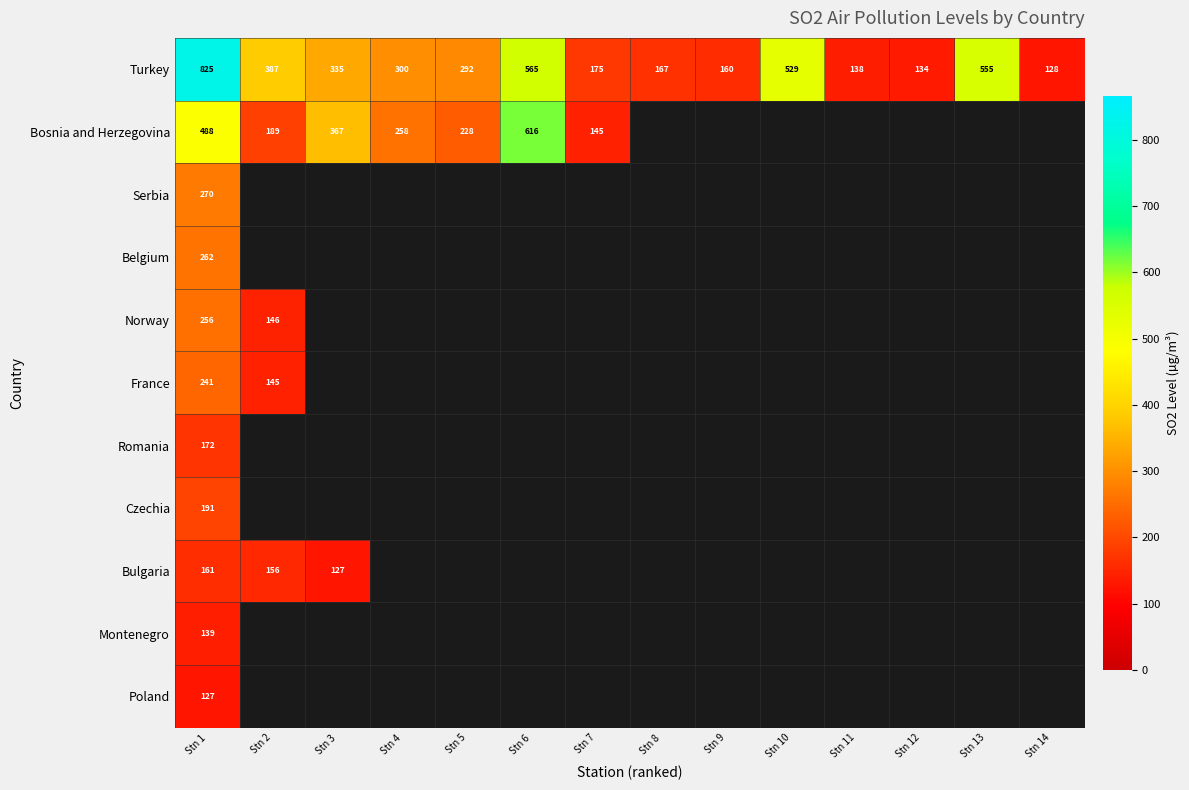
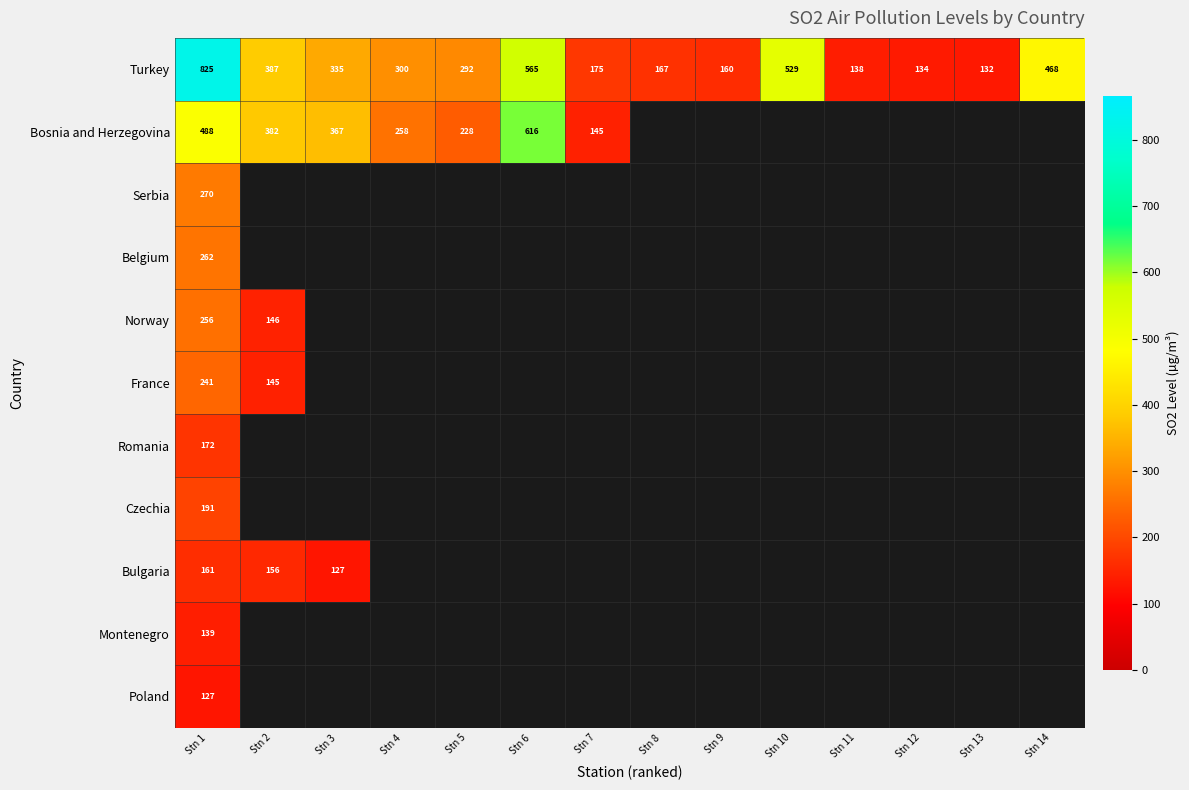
  {
    "Turkey": {
      "Stn 1": 825,
      "Stn 2": 387,
      "Stn 3": 335,
      "Stn 4": 300,
      "Stn 5": 292,
      "Stn 6": 565,
      "Stn 7": 175,
      "Stn 8": 167,
      "Stn 9": 160,
      "Stn 10": 529,
      "Stn 11": 138,
      "Stn 12": 134,
-     "Stn 13": 555,
-     "Stn 14": 128
+     "Stn 13": 132,
+     "Stn 14": 468
    },
    "Bosnia and Herzegovina": {
      "Stn 1": 488,
-     "Stn 2": 189,
+     "Stn 2": 382,
      "Stn 3": 367,
      "Stn 4": 258,
      "Stn 5": 228,
      "Stn 6": 616,
      "Stn 7": 145
    },
    "Serbia": {
      "Stn 1": 270
    },
    "Belgium": {
      "Stn 1": 262
    },
    "Norway": {
      "Stn 1": 256,
      "Stn 2": 146
    },
    "France": {
      "Stn 1": 241,
      "Stn 2": 145
    },
    "Romania": {
      "Stn 1": 172
    },
    "Czechia": {
      "Stn 1": 191
    },
    "Bulgaria": {
      "Stn 1": 161,
      "Stn 2": 156,
      "Stn 3": 127
    },
    "Montenegro": {
      "Stn 1": 139
    },
    "Poland": {
      "Stn 1": 127
    }
  }
